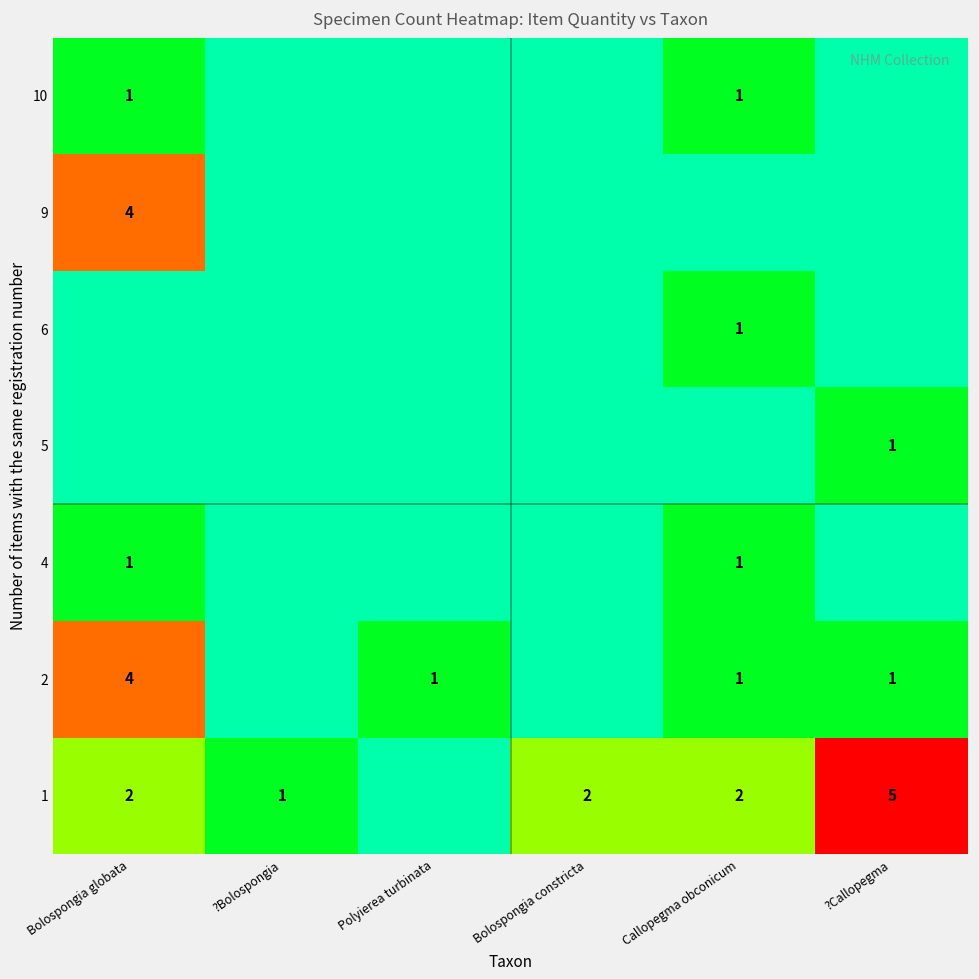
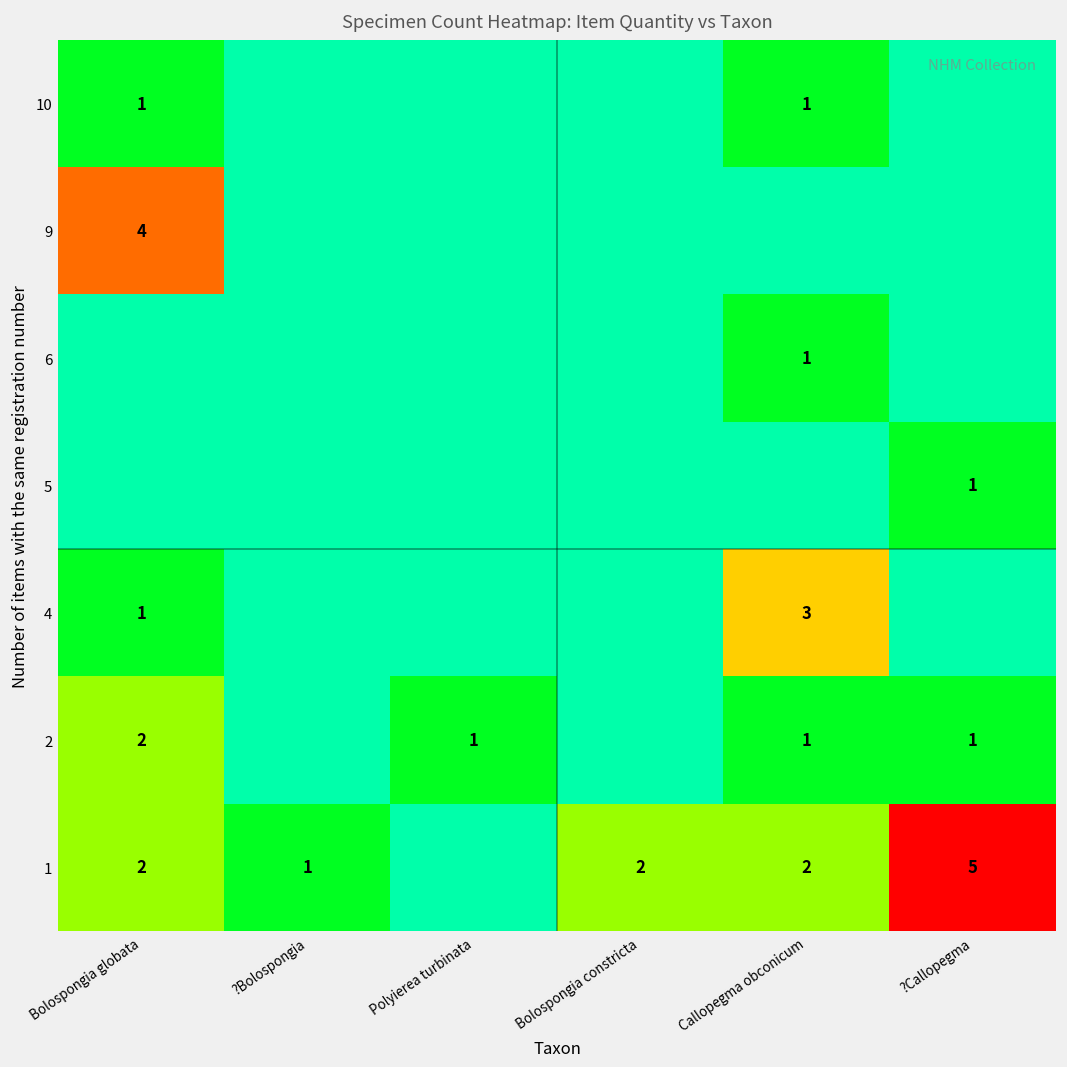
  {
    "10": {
      "Bolospongia globata": 1,
      "Callopegma obconicum": 1
    },
    "9": {
      "Bolospongia globata": 4
    },
    "6": {
      "Callopegma obconicum": 1
    },
    "5": {
      "?Callopegma": 1
    },
    "4": {
      "Bolospongia globata": 1,
-     "Callopegma obconicum": 1
+     "Callopegma obconicum": 3
    },
    "2": {
-     "Bolospongia globata": 4,
+     "Bolospongia globata": 2,
      "Polyierea turbinata": 1,
      "Callopegma obconicum": 1,
      "?Callopegma": 1
    },
    "1": {
      "Bolospongia globata": 2,
      "?Bolospongia": 1,
      "Bolospongia constricta": 2,
      "Callopegma obconicum": 2,
      "?Callopegma": 5
    }
  }
